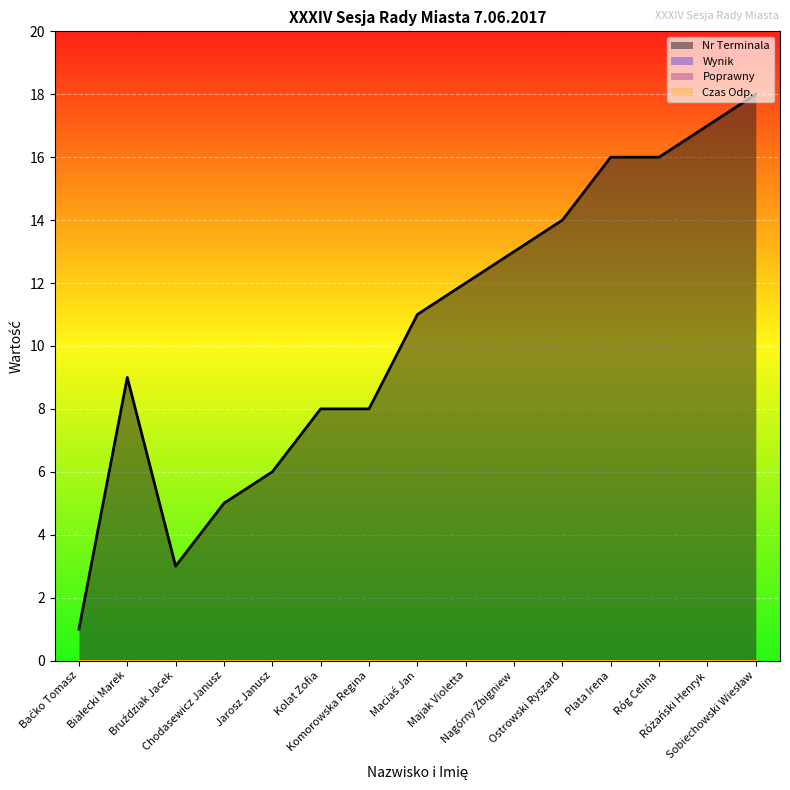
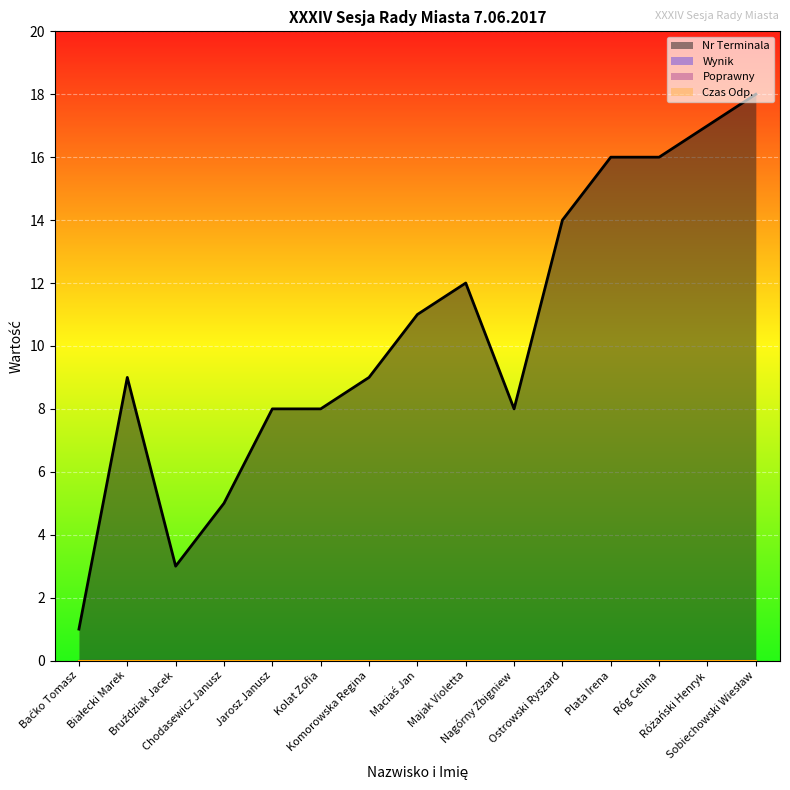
  {
    "Nr Terminala": {
      "Baćko Tomasz": 1,
      "Białecki Marek": 9,
      "Bruździak Jacek": 3,
      "Chodasewicz Janusz": 5,
-     "Jarosz Janusz": 6,
+     "Jarosz Janusz": 8,
      "Kolat Zofia": 8,
-     "Komorowska Regina": 8,
+     "Komorowska Regina": 9,
      "Maciaś Jan": 11,
      "Majak Violetta": 12,
-     "Nagórny Zbigniew": 13,
+     "Nagórny Zbigniew": 8,
      "Ostrowski Ryszard": 14,
      "Plata Irena": 16,
      "Róg Celina": 16,
      "Różański Henryk": 17
    },
    "Czas Odp.": {
      "Baćko Tomasz": 0,
      "Białecki Marek": 0,
      "Bruździak Jacek": 0,
      "Chodasewicz Janusz": 0,
      "Jarosz Janusz": 0,
      "Kolat Zofia": 0,
      "Komorowska Regina": 0,
      "Maciaś Jan": 0,
      "Majak Violetta": 0,
      "Nagórny Zbigniew": 0,
      "Ostrowski Ryszard": 0,
      "Plata Irena": 0,
      "Róg Celina": 0,
      "Różański Henryk": 0,
      "Sobiechowski Wiesław": 0
    }
  }
